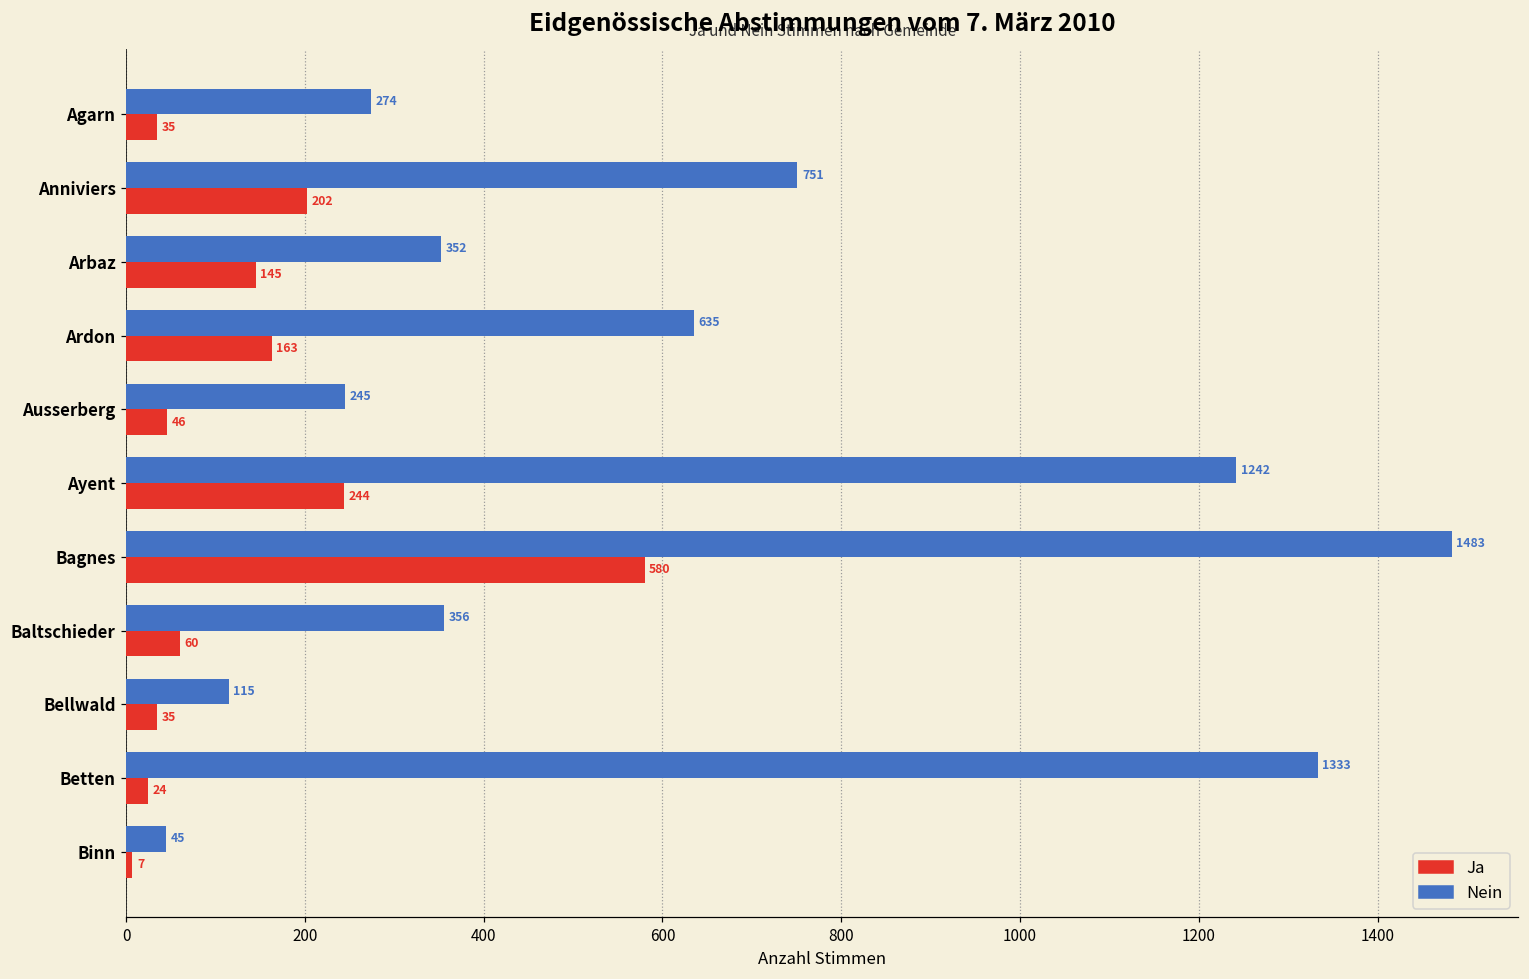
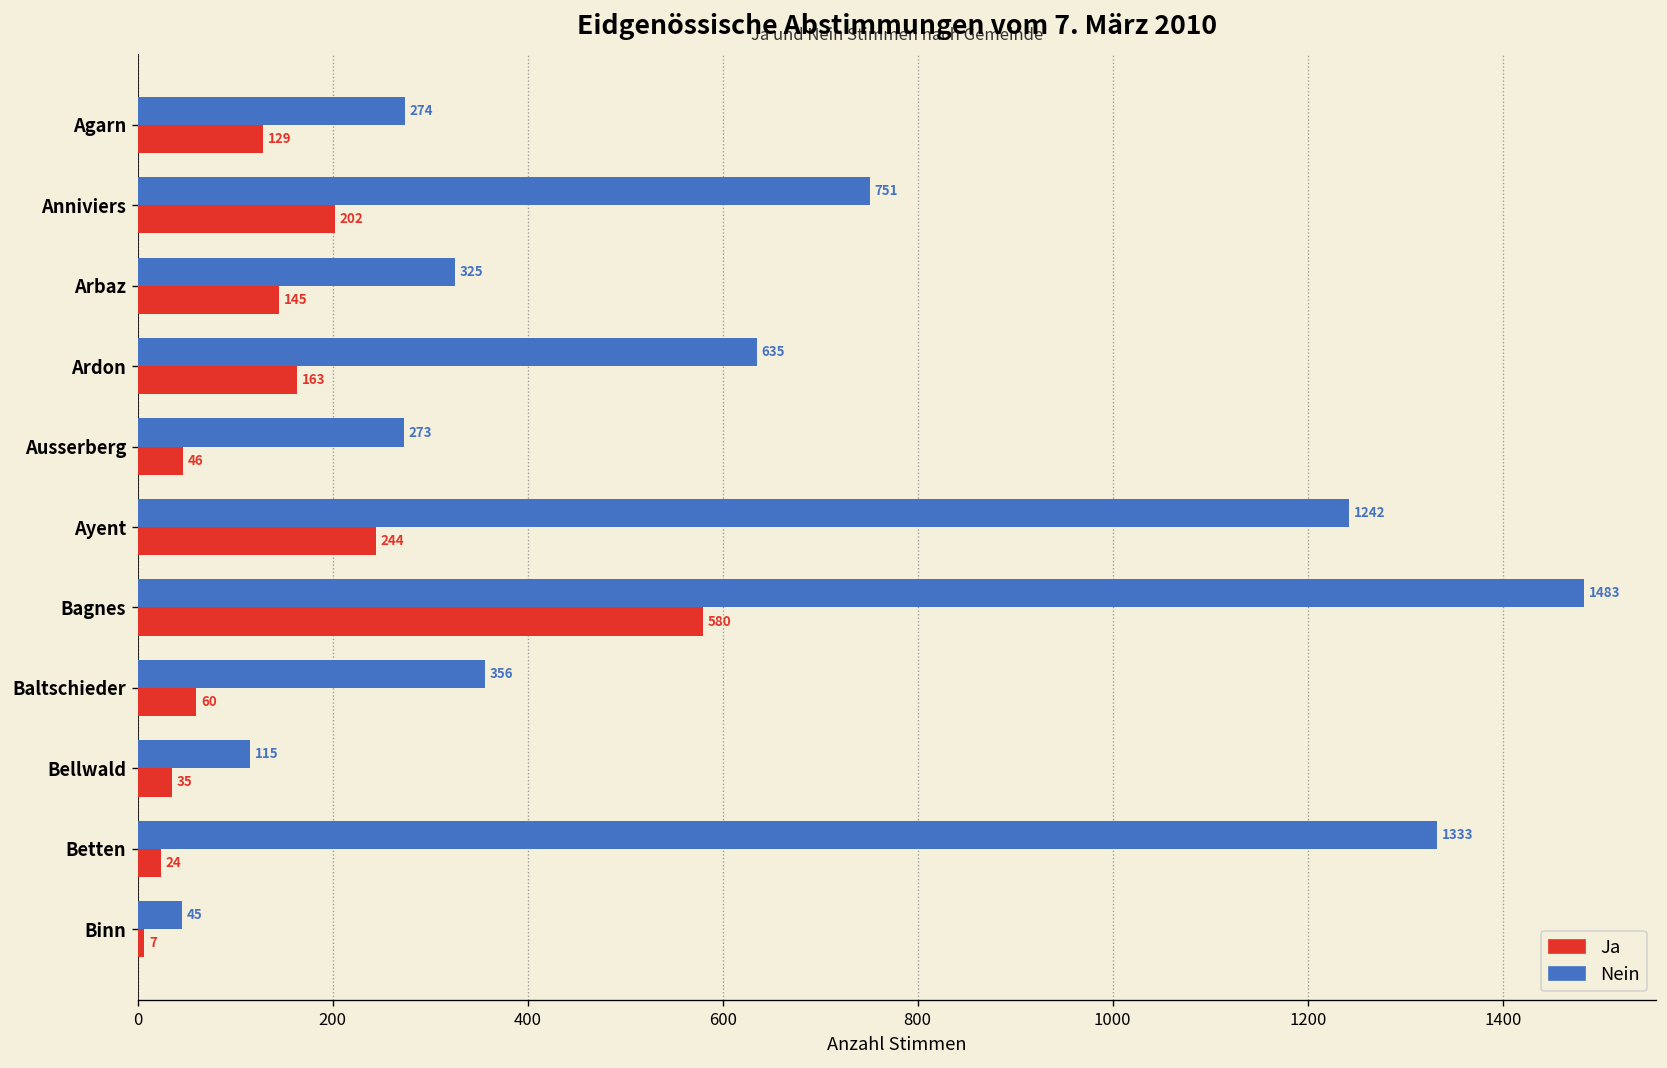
  {
    "Ja": {
-     "Agarn": 35,
+     "Agarn": 129,
      "Anniviers": 202,
      "Arbaz": 145,
      "Ardon": 163,
      "Ausserberg": 46,
      "Ayent": 244,
      "Bagnes": 580,
      "Baltschieder": 60,
      "Bellwald": 35,
      "Betten": 24,
      "Binn": 7
    },
    "Nein": {
      "Agarn": 274,
      "Anniviers": 751,
-     "Arbaz": 352,
+     "Arbaz": 325,
      "Ardon": 635,
-     "Ausserberg": 245,
+     "Ausserberg": 273,
      "Ayent": 1242,
      "Bagnes": 1483,
      "Baltschieder": 356,
      "Bellwald": 115,
      "Betten": 1333,
      "Binn": 45
    }
  }
